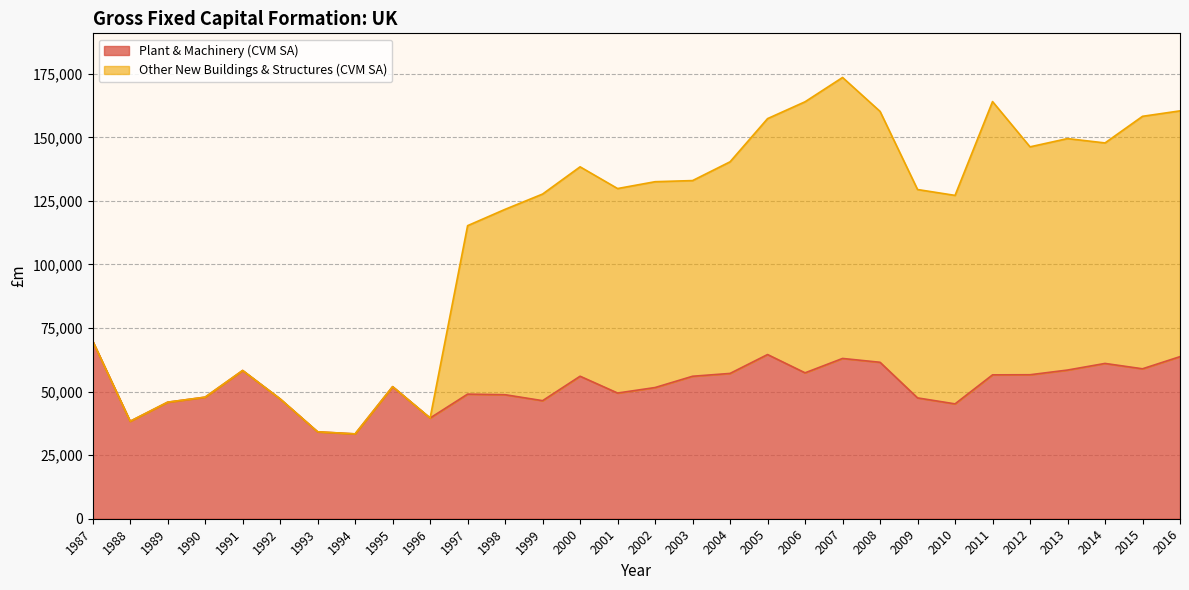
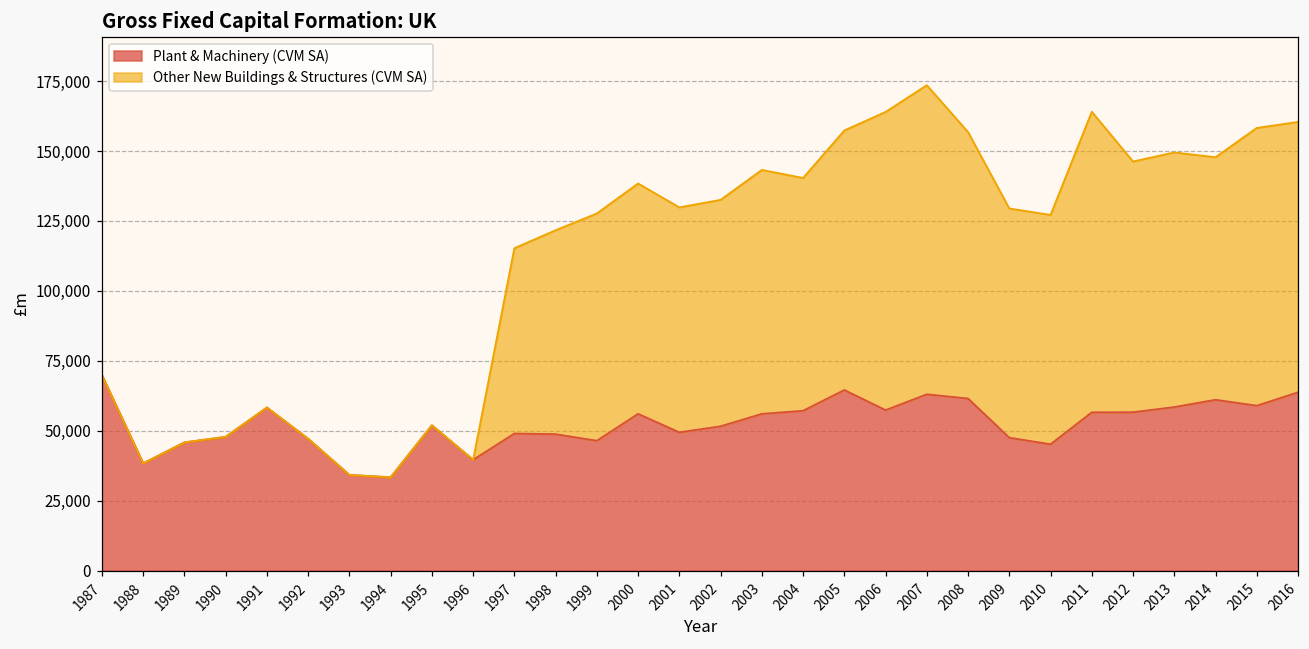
  {
    "Plant & Machinery (CVM SA)": {
      "1997": "49,000",
      "1998": "49,000",
      "1999": "46,000",
      "2000": "56,000",
      "2001": "49,000",
      "2002": "52,000",
      "2003": "56,000",
      "2004": "57,000",
      "2005": "65,000",
      "2006": "57,000",
      "2007": "63,000",
      "2008": "62,000",
      "2009": "48,000",
      "2010": "45,000",
      "2011": "57,000",
      "2012": "57,000",
      "2013": "58,000",
      "2014": "61,000",
      "2015": "59,000",
      "2016": "64,000"
    },
    "Other New Buildings & Structures (CVM SA)": {
      "1997": "66,000",
      "1998": "73,000",
      "1999": "81,000",
      "2000": "82,000",
      "2001": "80,000",
      "2002": "81,000",
-     "2003": "77,000",
+     "2003": "87,000",
      "2004": "83,000",
      "2005": "93,000",
      "2006": "107,000",
      "2007": "111,000",
-     "2008": "99,000",
+     "2008": "95,000",
      "2009": "82,000",
      "2010": "82,000",
      "2011": "107,000",
      "2012": "90,000",
      "2013": "91,000",
      "2014": "87,000",
      "2015": "99,000",
      "2016": "97,000"
    }
  }
